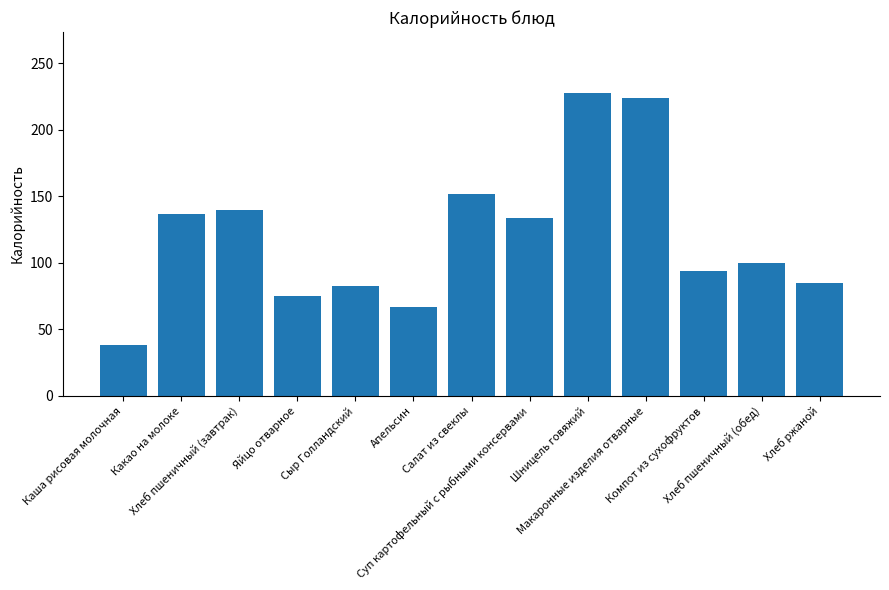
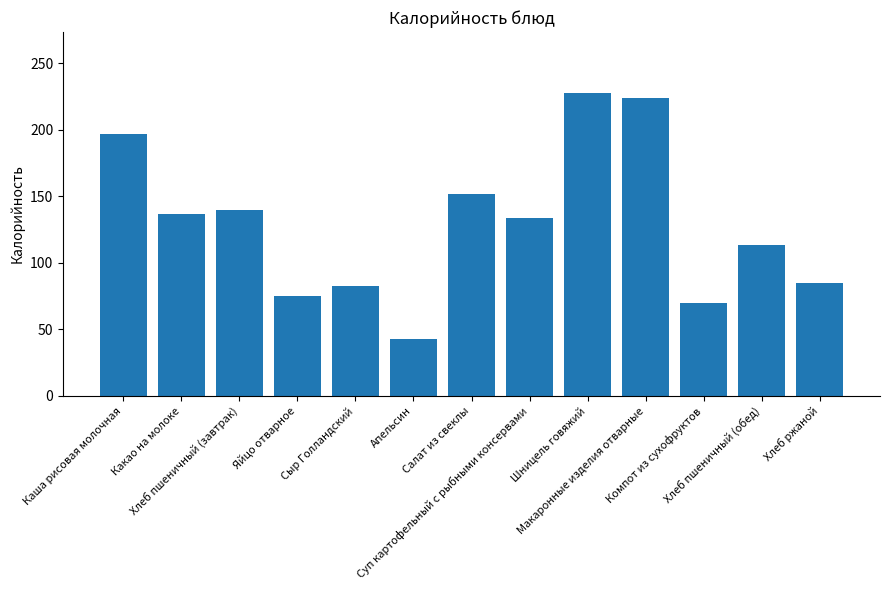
  {
-   "Каша рисовая молочная": 38,
+   "Каша рисовая молочная": 197,
    "Какао на молоке": 137,
    "Хлеб пшеничный (завтрак)": 140,
    "Яйцо отварное": 75,
    "Сыр Голландский": 83,
-   "Апельсин": 67,
+   "Апельсин": 43,
    "Салат из свеклы": 152,
    "Суп картофельный с рыбными консервами": 134,
    "Шницель говяжий": 228,
    "Макаронные изделия отварные": 224,
-   "Компот из сухофруктов": 94,
-   "Хлеб пшеничный (обед)": 100,
+   "Компот из сухофруктов": 70,
+   "Хлеб пшеничный (обед)": 113,
    "Хлеб ржаной": 85
  }
